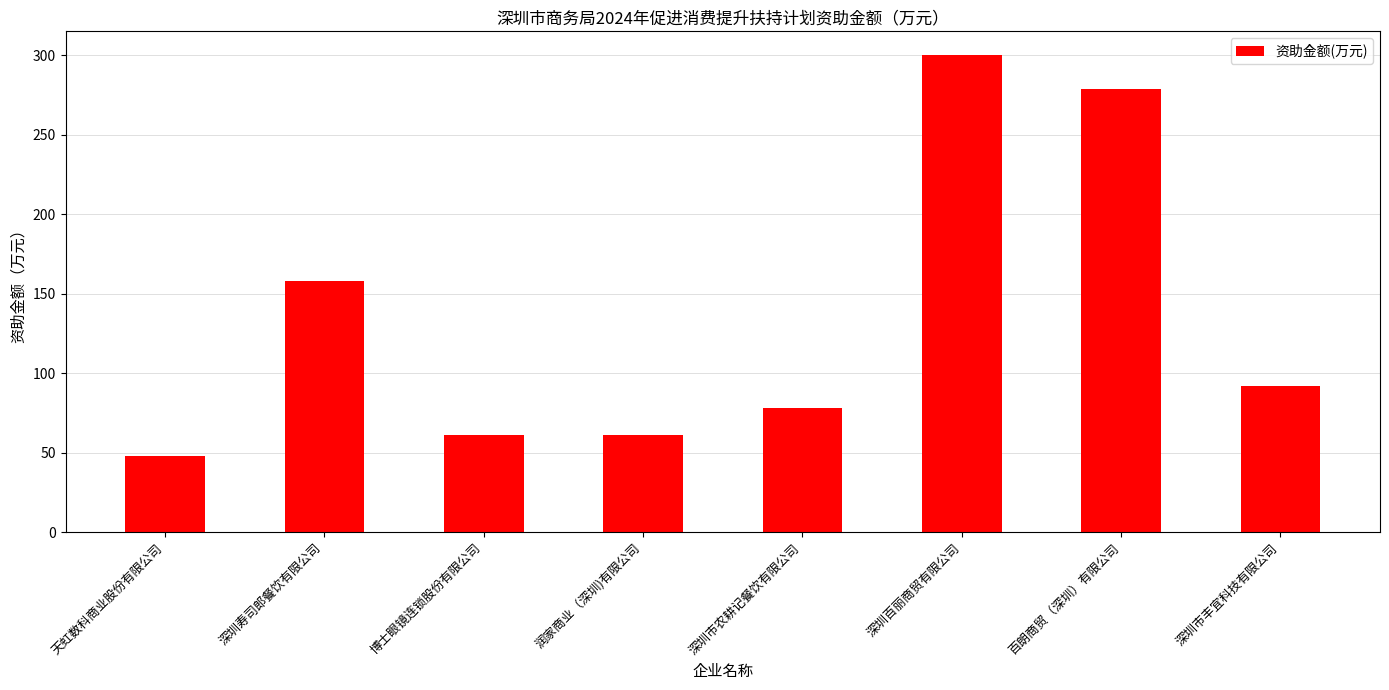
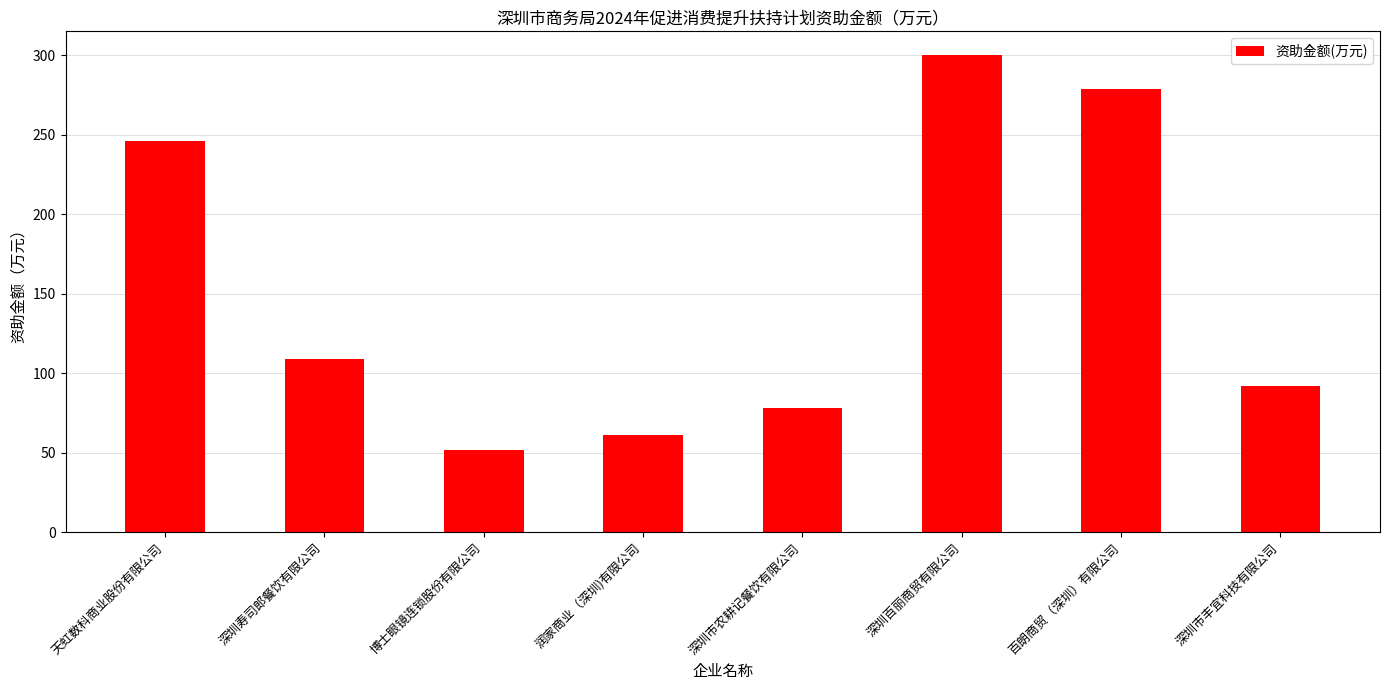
  {
-   "天虹数科商业股份有限公司": 48,
-   "深圳寿司郎餐饮有限公司": 158,
-   "博士眼镜连锁股份有限公司": 61,
+   "天虹数科商业股份有限公司": 246,
+   "深圳寿司郎餐饮有限公司": 109,
+   "博士眼镜连锁股份有限公司": 52,
    "润家商业（深圳)有限公司": 61,
    "深圳市农耕记餐饮有限公司": 78,
    "深圳百丽商贸有限公司": 300,
    "百朗商贸（深圳）有限公司": 279,
    "深圳市丰宜科技有限公司": 92
  }
